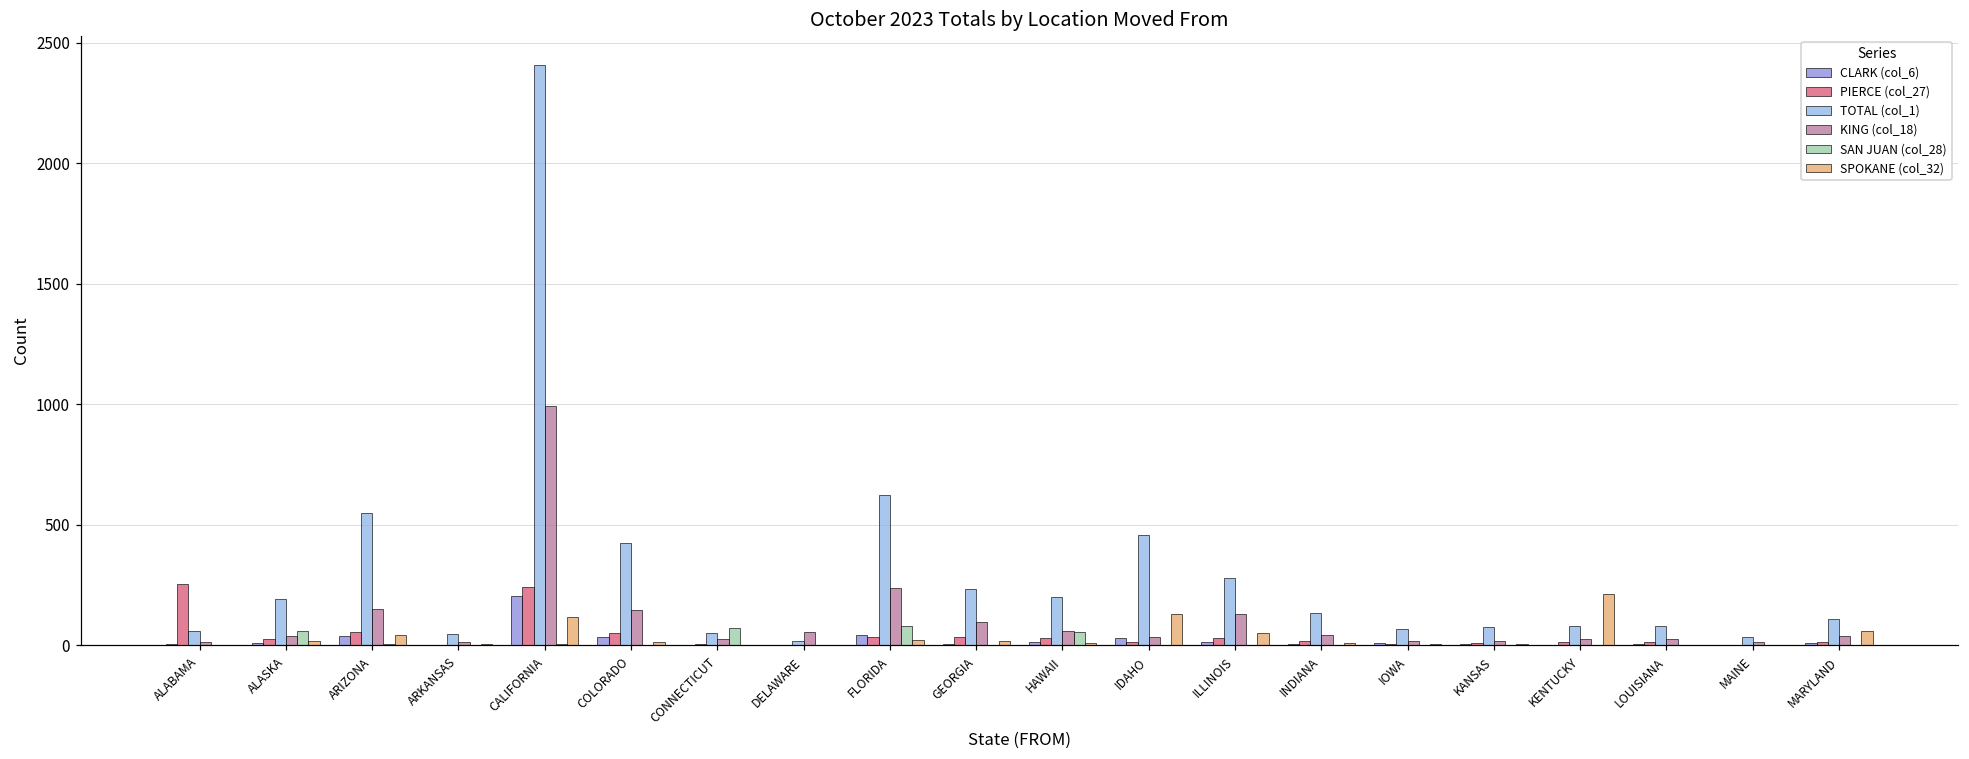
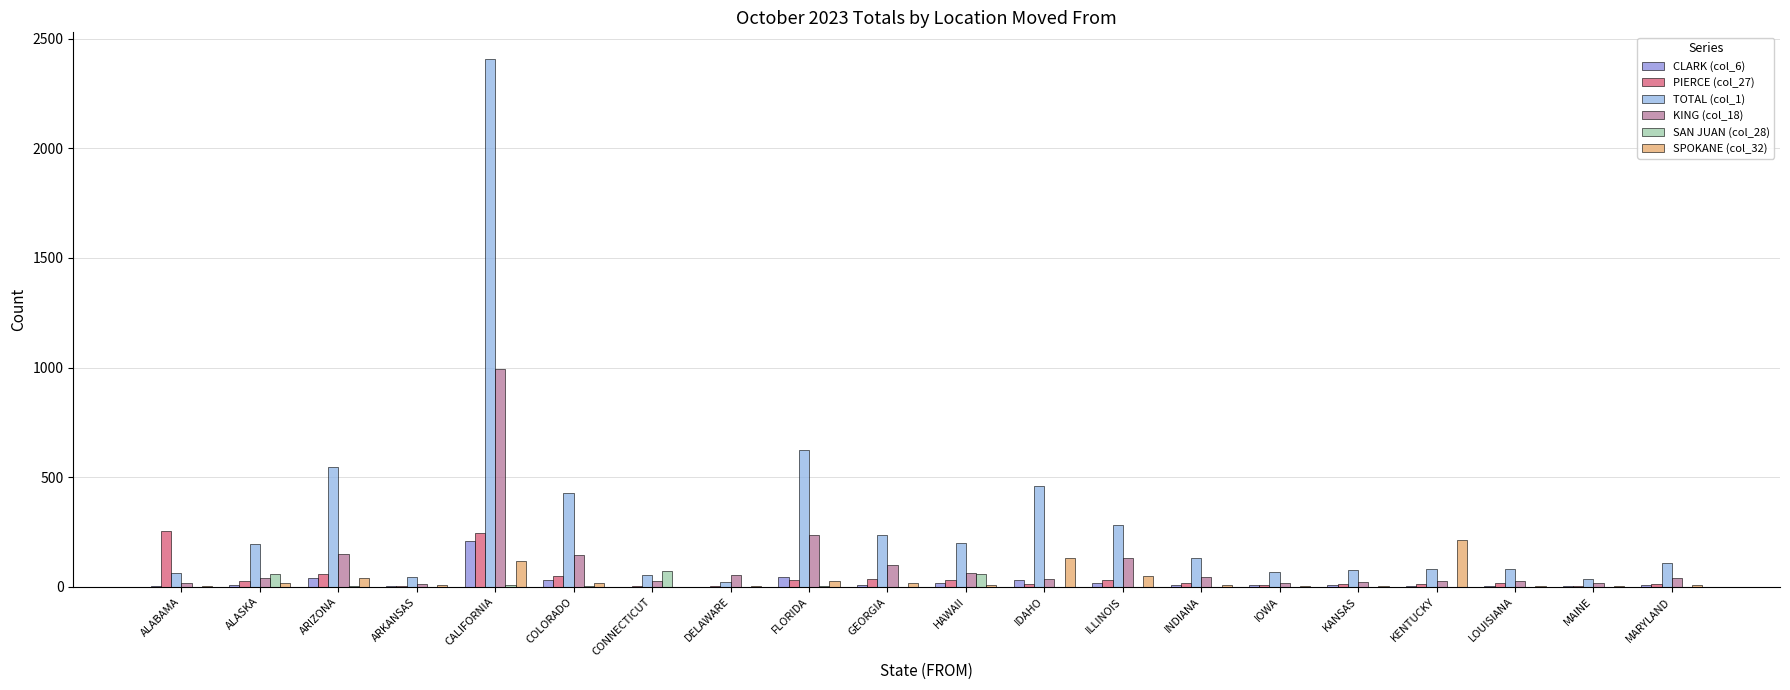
  {
    "PIERCE (col_27)": {
      "ALABAMA": 260,
      "ALASKA": 30,
      "ARIZONA": 60,
      "CALIFORNIA": 240,
      "COLORADO": 50,
      "FLORIDA": 30,
      "GEORGIA": 30,
      "HAWAII": 30,
      "IDAHO": 10,
      "ILLINOIS": 30,
      "INDIANA": 20,
      "KANSAS": 10,
      "KENTUCKY": 10,
      "LOUISIANA": 20,
      "MARYLAND": 10
    },
    "KING (col_18)": {
      "ALABAMA": 20,
      "ALASKA": 40,
      "ARIZONA": 150,
      "ARKANSAS": 10,
      "CALIFORNIA": 1000,
      "COLORADO": 150,
      "CONNECTICUT": 30,
      "DELAWARE": 50,
      "FLORIDA": 240,
      "GEORGIA": 100,
      "HAWAII": 60,
      "IDAHO": 40,
      "ILLINOIS": 130,
      "INDIANA": 40,
      "IOWA": 20,
      "KANSAS": 20,
      "KENTUCKY": 30,
      "LOUISIANA": 30,
      "MAINE": 20,
      "MARYLAND": 40
    },
    "SAN JUAN (col_28)": {
      "ALABAMA": 0,
      "ALASKA": 60,
      "ARKANSAS": 0,
      "CONNECTICUT": 70,
      "DELAWARE": 0,
-     "FLORIDA": 80,
+     "FLORIDA": 0,
      "HAWAII": 60,
      "ILLINOIS": 0,
      "INDIANA": 0,
      "IOWA": 0,
      "KANSAS": 0,
      "KENTUCKY": 0,
      "LOUISIANA": 0,
      "MARYLAND": 0
    },
    "SPOKANE (col_32)": {
      "ALASKA": 20,
      "ARIZONA": 40,
      "CALIFORNIA": 120,
      "COLORADO": 20,
      "CONNECTICUT": 0,
      "FLORIDA": 20,
      "GEORGIA": 20,
      "IDAHO": 130,
      "ILLINOIS": 50,
      "KENTUCKY": 220,
-     "MARYLAND": 60
+     "MARYLAND": 10
    }
  }
